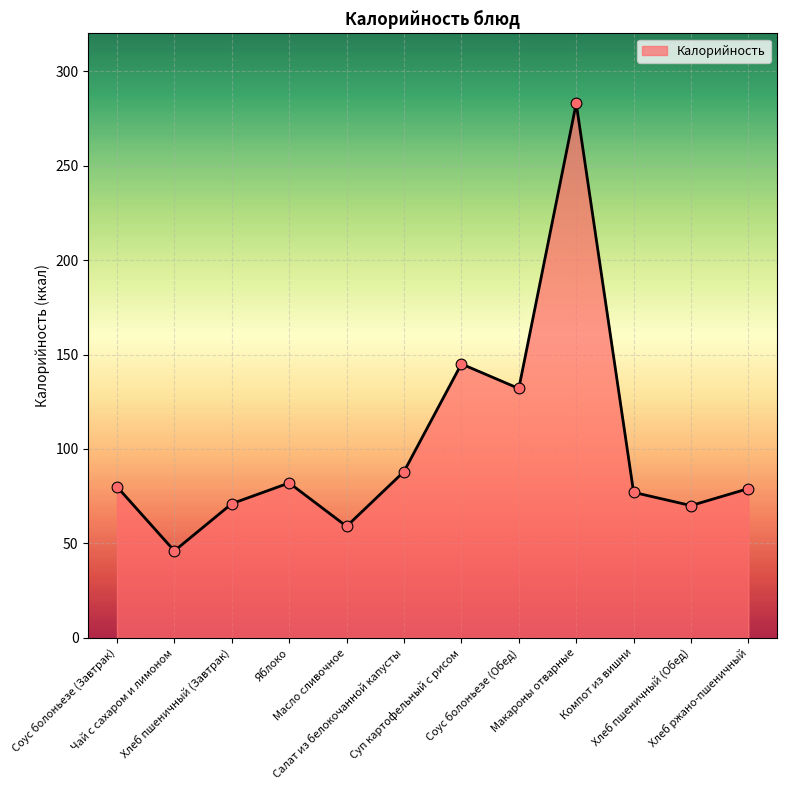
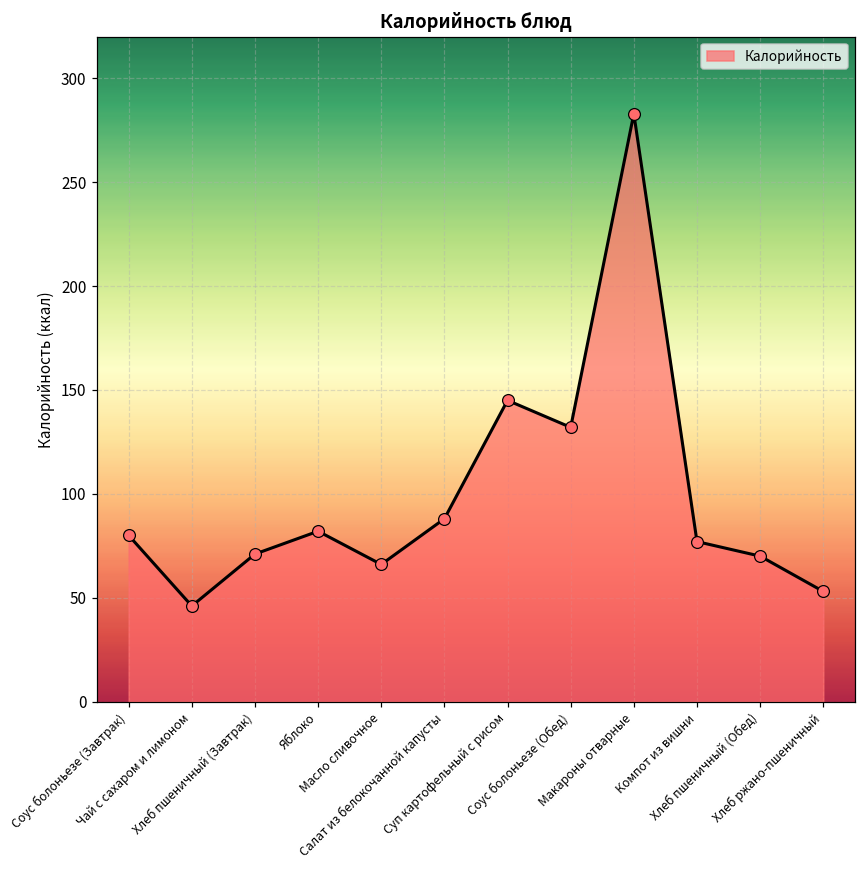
  {
    "Соус болоньезе (Завтрак)": 80,
    "Чай с сахаром и лимоном": 46,
    "Хлеб пшеничный (Завтрак)": 71,
    "Яблоко": 82,
-   "Масло сливочное": 59,
+   "Масло сливочное": 66,
    "Салат из белокочанной капусты": 88,
    "Суп картофельный с рисом": 145,
    "Соус болоньезе (Обед)": 132,
    "Макароны отварные": 283,
    "Компот из вишни": 77,
    "Хлеб пшеничный (Обед)": 70,
-   "Хлеб ржано-пшеничный": 79
+   "Хлеб ржано-пшеничный": 53
  }
